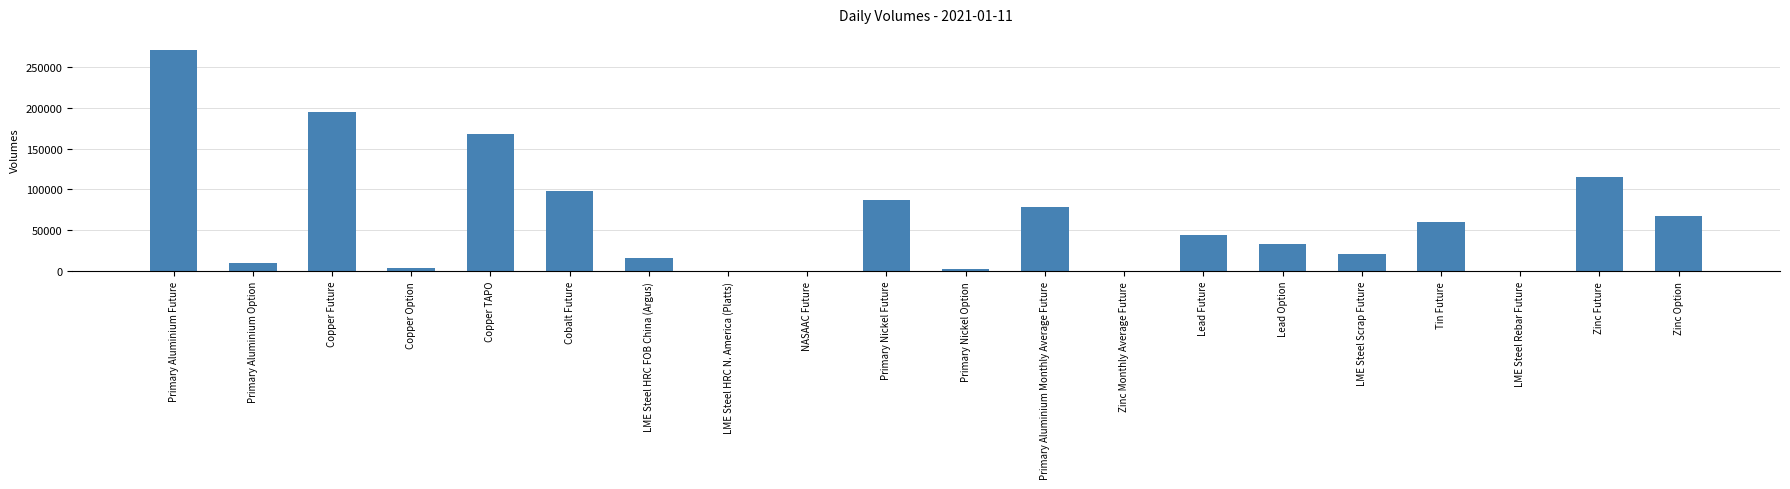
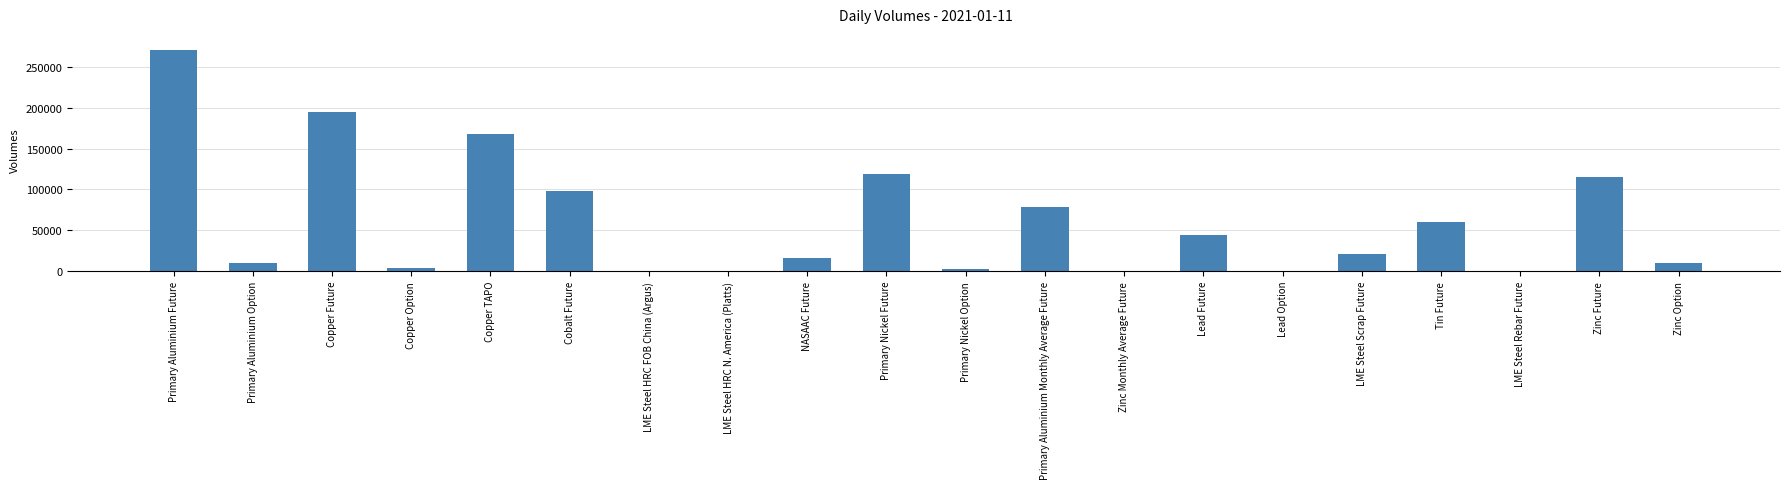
  {
    "Primary Aluminium Future": 270000,
    "Primary Aluminium Option": 10000,
    "Copper Future": 200000,
    "Copper Option": 0,
    "Copper TAPO": 170000,
    "Cobalt Future": 100000,
-   "LME Steel HRC FOB China (Argus)": 20000,
-   "NASAAC Future": 0,
-   "Primary Nickel Future": 90000,
+   "LME Steel HRC FOB China (Argus)": 0,
+   "NASAAC Future": 20000,
+   "Primary Nickel Future": 120000,
    "Primary Nickel Option": 0,
    "Primary Aluminium Monthly Average Future": 80000,
    "Lead Future": 40000,
-   "Lead Option": 30000,
+   "Lead Option": 0,
    "LME Steel Scrap Future": 20000,
    "Tin Future": 60000,
    "Zinc Future": 120000,
-   "Zinc Option": 70000
+   "Zinc Option": 10000
  }
